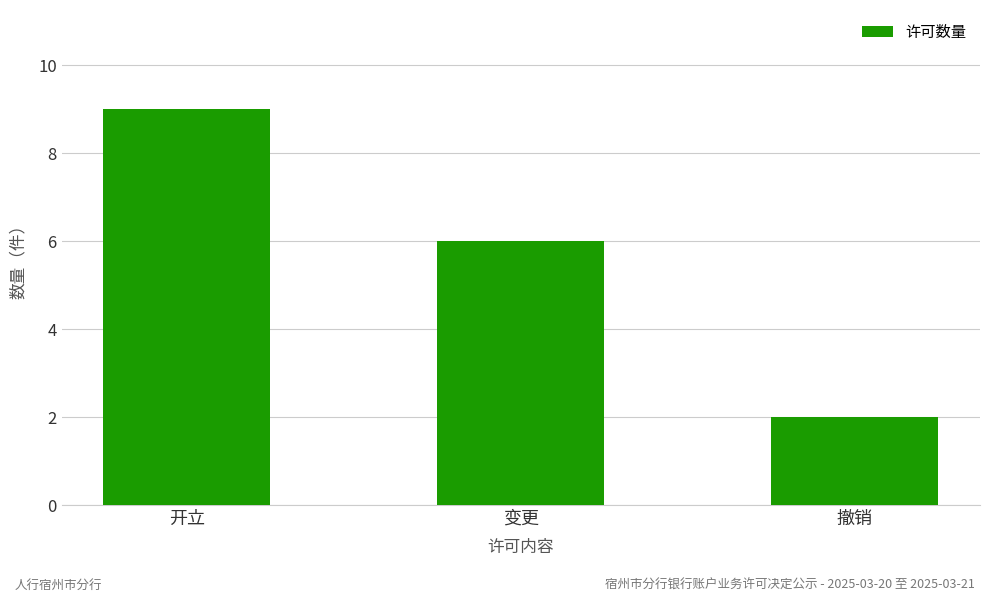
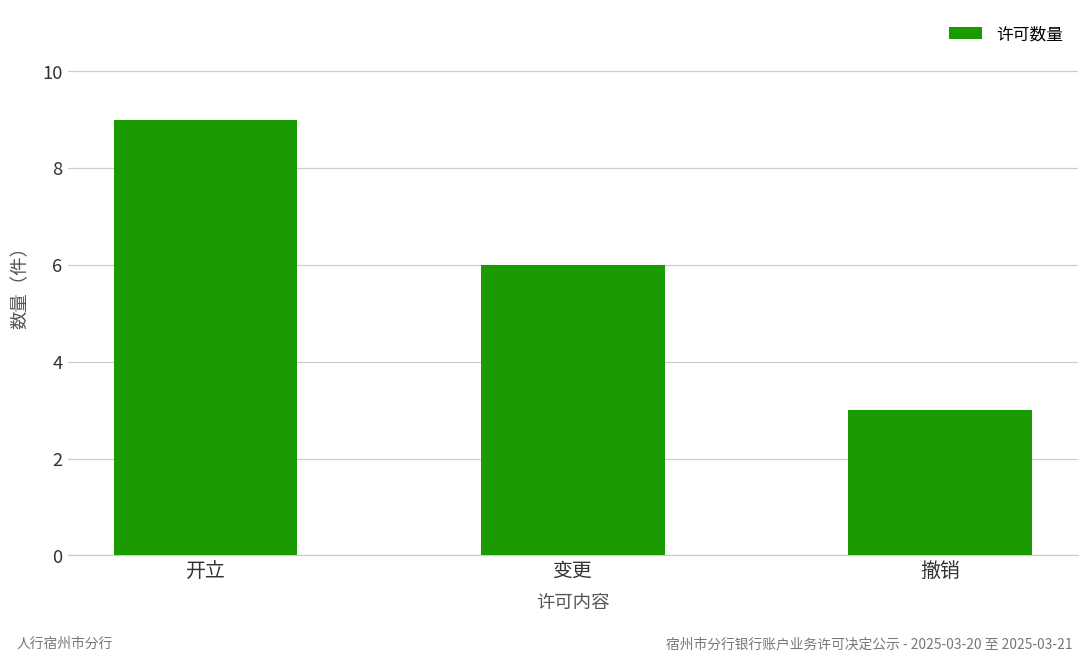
  {
    "开立": 9,
    "变更": 6,
-   "撤销": 2
+   "撤销": 3
  }
